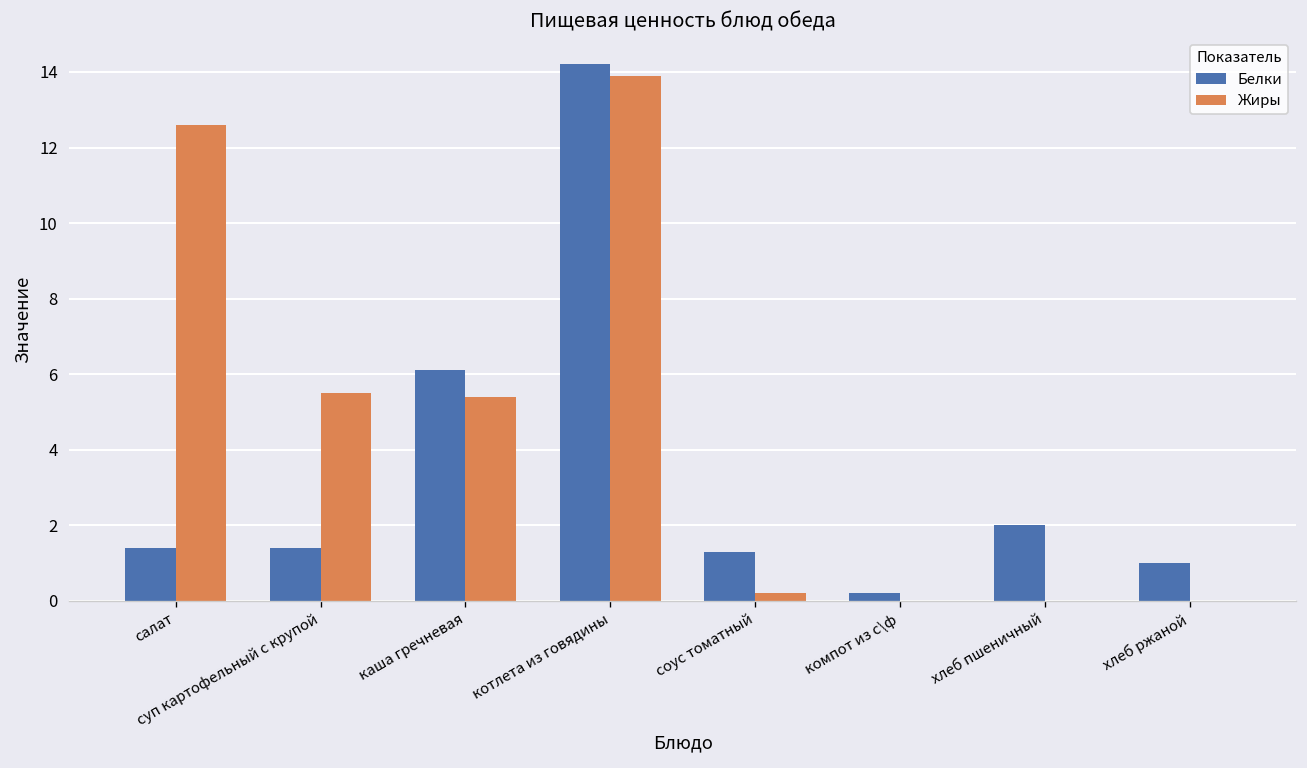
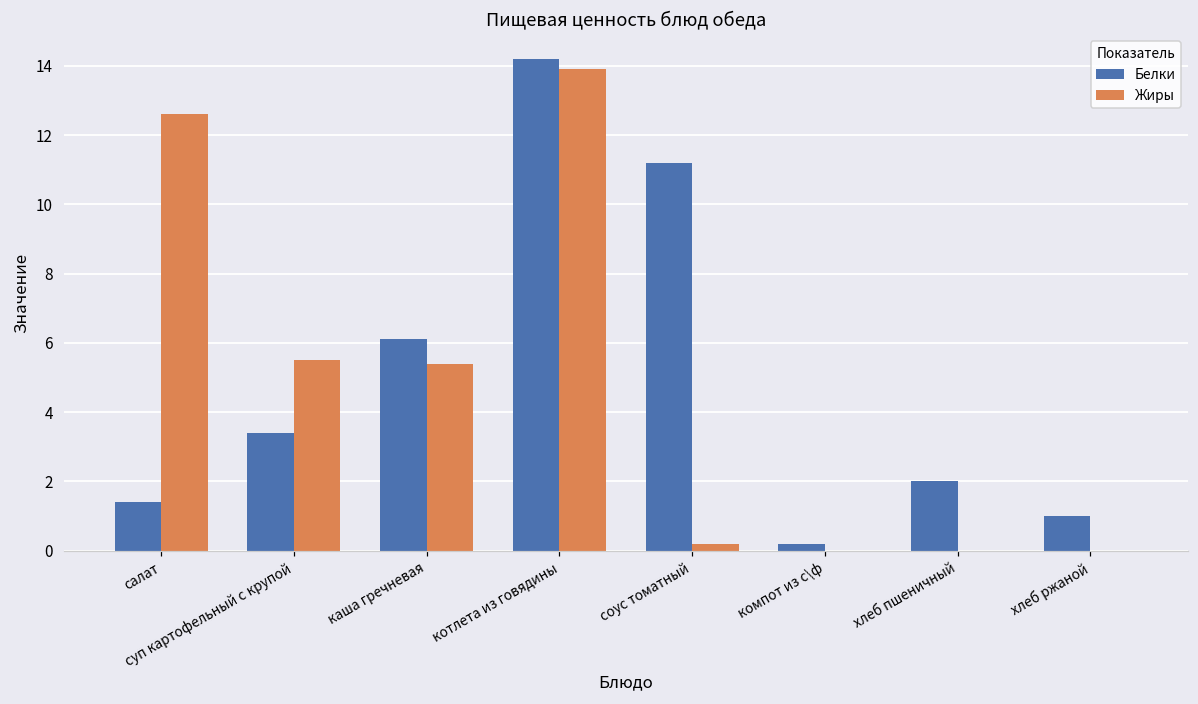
  {
    "Белки": {
      "салат": 1.4,
-     "суп картофельный с крупой": 1.4,
+     "суп картофельный с крупой": 3.4,
      "каша гречневая": 6.1,
      "котлета из говядины": 14.2,
-     "соус томатный": 1.3,
+     "соус томатный": 11.2,
      "компот из с\\ф": 0.2,
      "хлеб пшеничный": 2.0,
      "хлеб ржаной": 1.0
    },
    "Жиры": {
      "салат": 12.6,
      "суп картофельный с крупой": 5.5,
      "каша гречневая": 5.4,
      "котлета из говядины": 13.9,
      "соус томатный": 0.2,
      "компот из с\\ф": 0.0,
      "хлеб пшеничный": 0.0,
      "хлеб ржаной": 0.0
    }
  }
